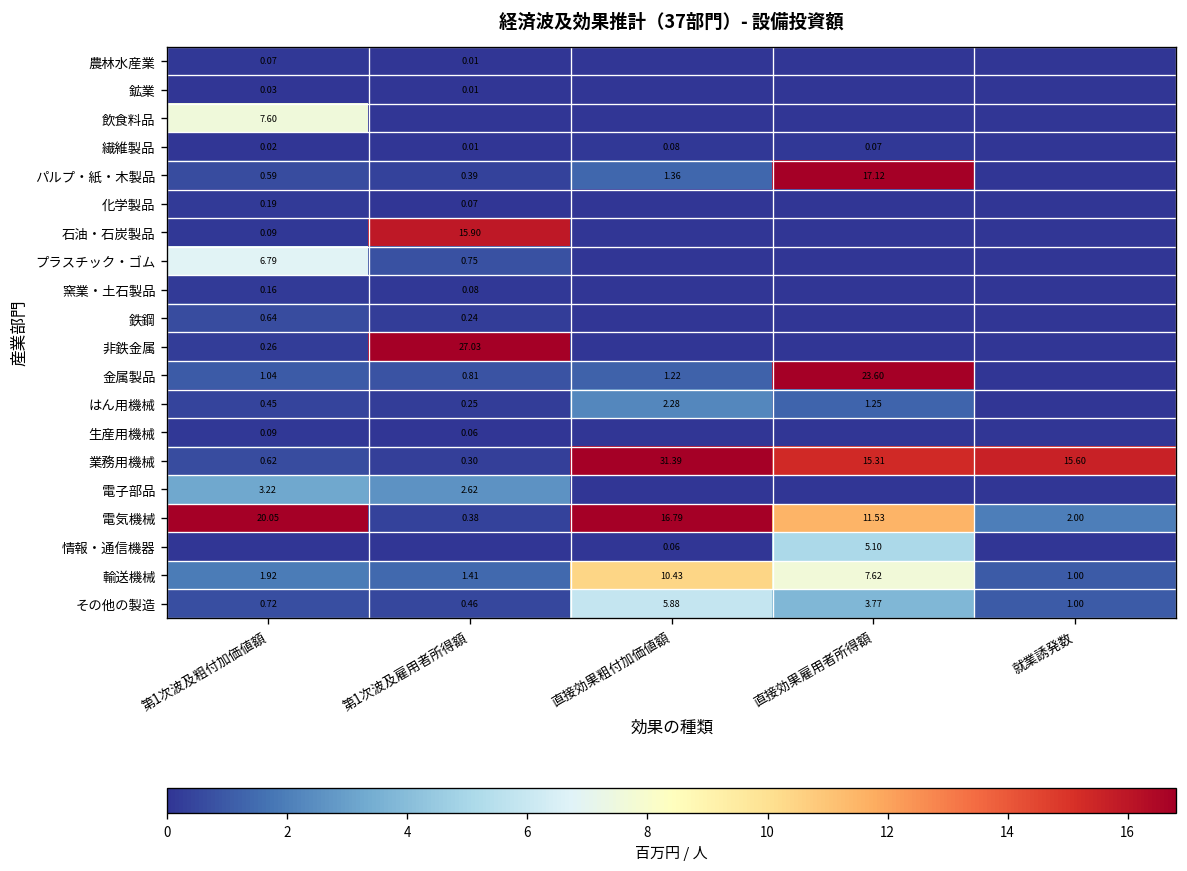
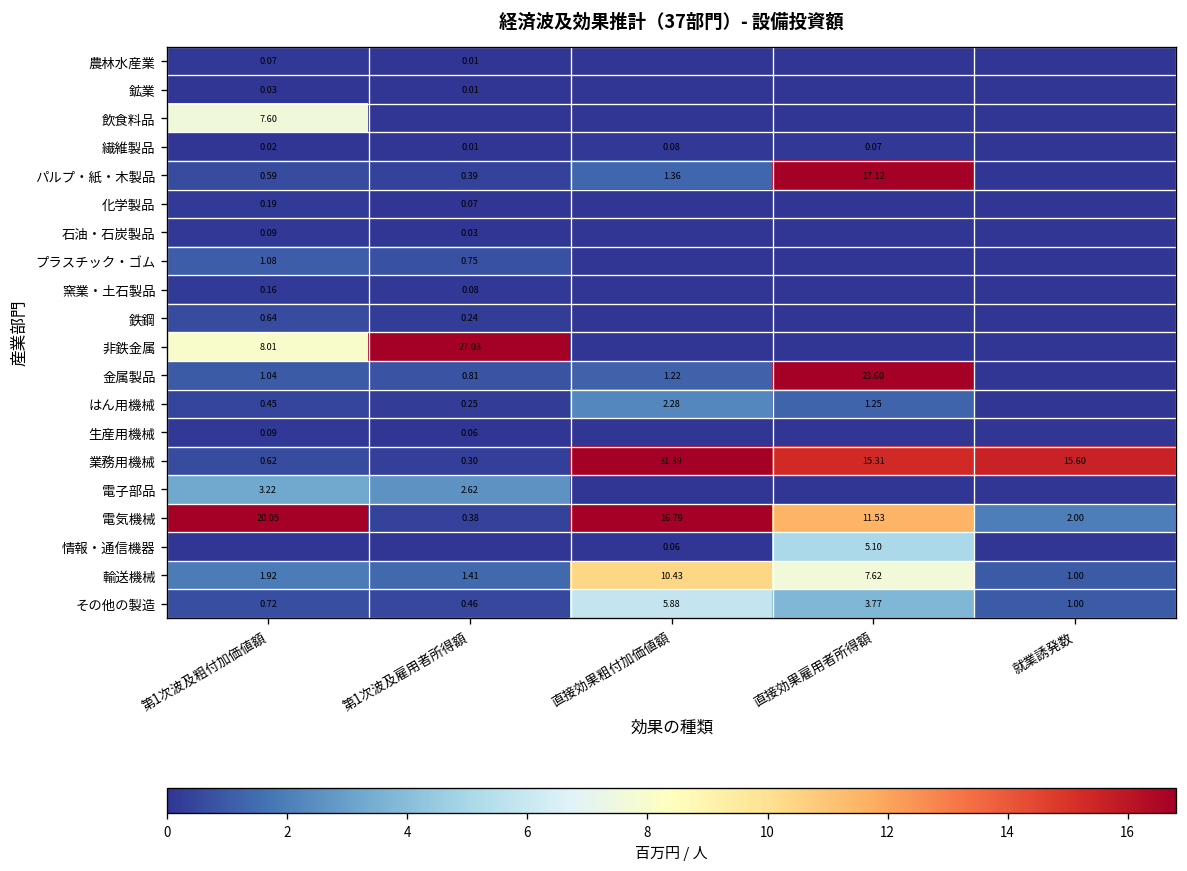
  {
    "農林水産業": {
      "第1次波及粗付加価値額": 0.07,
      "第1次波及雇用者所得額": 0.01
    },
    "鉱業": {
      "第1次波及粗付加価値額": 0.03,
      "第1次波及雇用者所得額": 0.01
    },
    "飲食料品": {
      "第1次波及粗付加価値額": 7.60
    },
    "繊維製品": {
      "第1次波及粗付加価値額": 0.02,
      "第1次波及雇用者所得額": 0.01,
      "直接効果粗付加価値額": 0.08,
      "直接効果雇用者所得額": 0.07
    },
    "パルプ・紙・木製品": {
      "第1次波及粗付加価値額": 0.59,
      "第1次波及雇用者所得額": 0.39,
      "直接効果粗付加価値額": 1.36,
      "直接効果雇用者所得額": 17.12
    },
    "化学製品": {
      "第1次波及粗付加価値額": 0.19,
      "第1次波及雇用者所得額": 0.07
    },
    "石油・石炭製品": {
      "第1次波及粗付加価値額": 0.09,
-     "第1次波及雇用者所得額": 15.90
+     "第1次波及雇用者所得額": 0.03
    },
    "プラスチック・ゴム": {
-     "第1次波及粗付加価値額": 6.79,
+     "第1次波及粗付加価値額": 1.08,
      "第1次波及雇用者所得額": 0.75
    },
    "窯業・土石製品": {
      "第1次波及粗付加価値額": 0.16,
      "第1次波及雇用者所得額": 0.08
    },
    "鉄鋼": {
      "第1次波及粗付加価値額": 0.64,
      "第1次波及雇用者所得額": 0.24
    },
    "非鉄金属": {
-     "第1次波及粗付加価値額": 0.26,
+     "第1次波及粗付加価値額": 8.01,
      "第1次波及雇用者所得額": 27.03
    },
    "金属製品": {
      "第1次波及粗付加価値額": 1.04,
      "第1次波及雇用者所得額": 0.81,
      "直接効果粗付加価値額": 1.22,
      "直接効果雇用者所得額": 23.60
    },
    "はん用機械": {
      "第1次波及粗付加価値額": 0.45,
      "第1次波及雇用者所得額": 0.25,
      "直接効果粗付加価値額": 2.28,
      "直接効果雇用者所得額": 1.25
    },
    "生産用機械": {
      "第1次波及粗付加価値額": 0.09,
      "第1次波及雇用者所得額": 0.06
    },
    "業務用機械": {
      "第1次波及粗付加価値額": 0.62,
      "第1次波及雇用者所得額": 0.30,
      "直接効果粗付加価値額": 31.39,
      "直接効果雇用者所得額": 15.31,
      "就業誘発数": 15.60
    },
    "電子部品": {
      "第1次波及粗付加価値額": 3.22,
      "第1次波及雇用者所得額": 2.62
    },
    "電気機械": {
      "第1次波及粗付加価値額": 20.05,
      "第1次波及雇用者所得額": 0.38,
      "直接効果粗付加価値額": 16.79,
      "直接効果雇用者所得額": 11.53,
      "就業誘発数": 2.00
    },
    "情報・通信機器": {
      "直接効果粗付加価値額": 0.06,
      "直接効果雇用者所得額": 5.10
    },
    "輸送機械": {
      "第1次波及粗付加価値額": 1.92,
      "第1次波及雇用者所得額": 1.41,
      "直接効果粗付加価値額": 10.43,
      "直接効果雇用者所得額": 7.62,
      "就業誘発数": 1.00
    },
    "その他の製造": {
      "第1次波及粗付加価値額": 0.72,
      "第1次波及雇用者所得額": 0.46,
      "直接効果粗付加価値額": 5.88,
      "直接効果雇用者所得額": 3.77,
      "就業誘発数": 1.00
    }
  }
